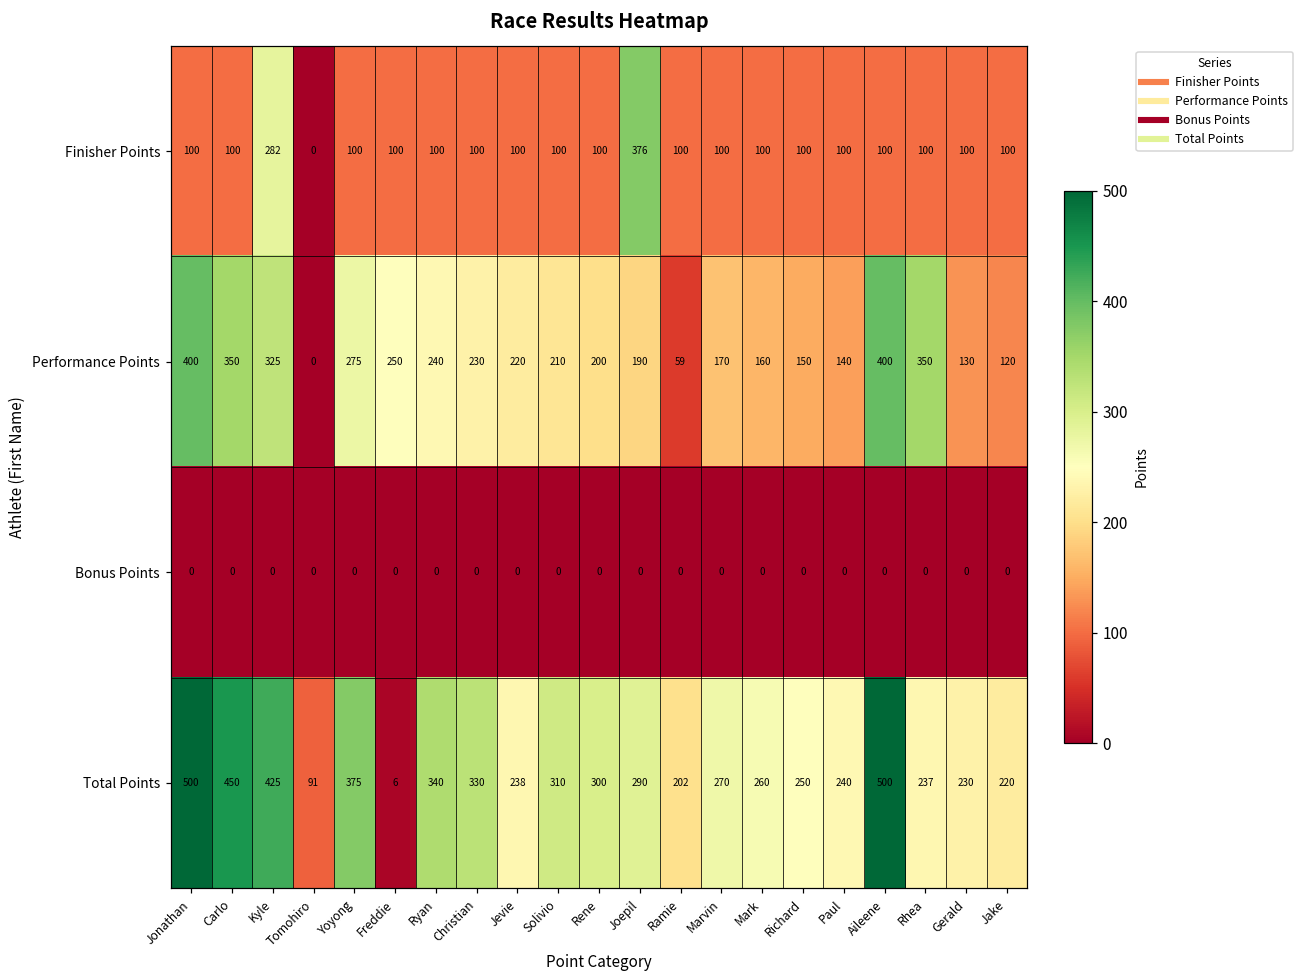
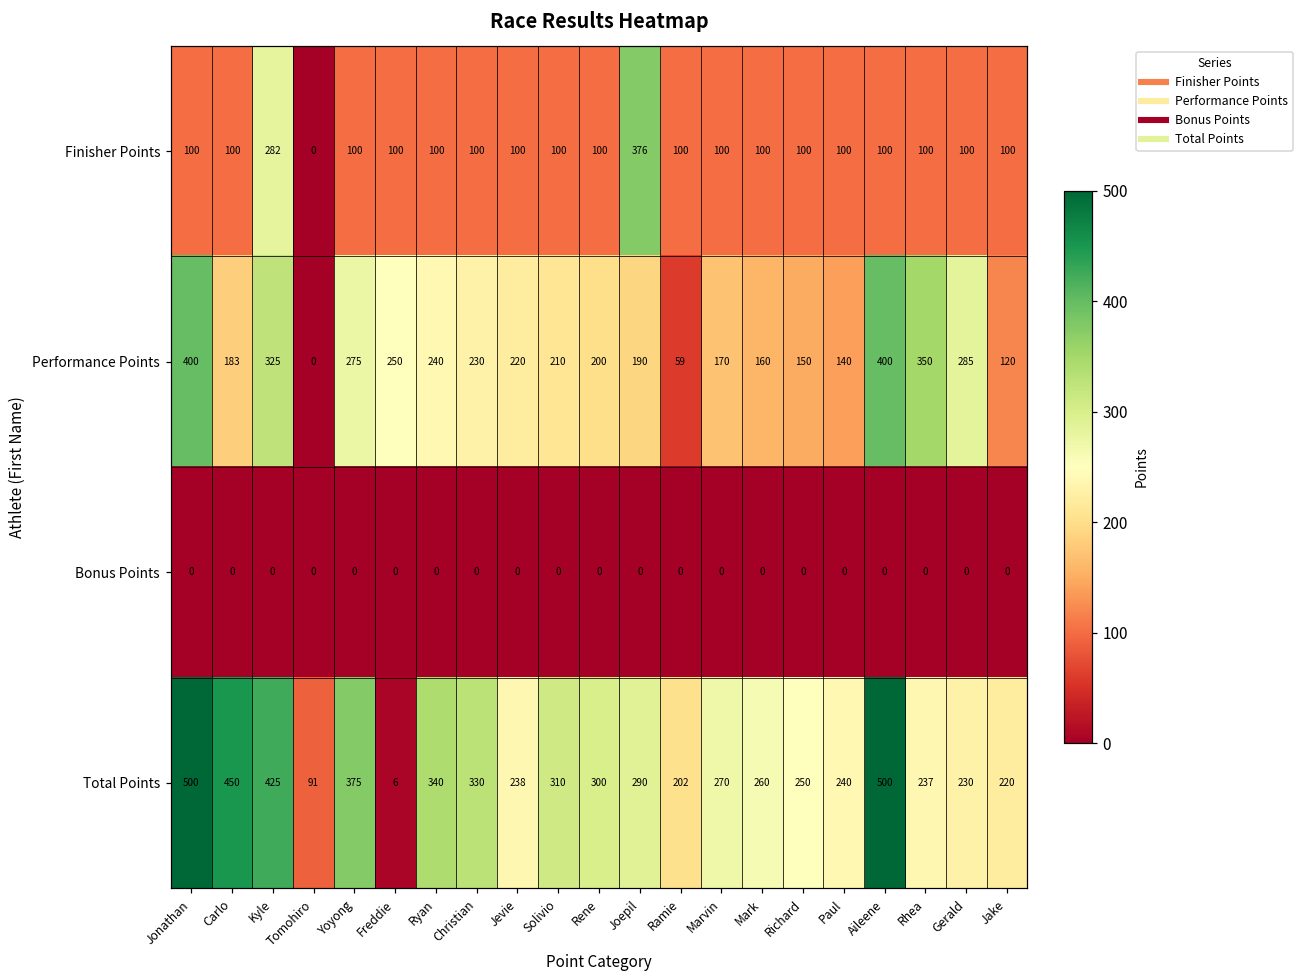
  {
    "Finisher Points": {
      "Jonathan": 100,
      "Carlo": 100,
      "Kyle": 282,
      "Tomohiro": 0,
      "Yoyong": 100,
      "Freddie": 100,
      "Ryan": 100,
      "Christian": 100,
      "Jevie": 100,
      "Solivio": 100,
      "Rene": 100,
      "Joepil": 376,
      "Ramie": 100,
      "Marvin": 100,
      "Mark": 100,
      "Richard": 100,
      "Paul": 100,
      "Aileene": 100,
      "Rhea": 100,
      "Gerald": 100,
      "Jake": 100
    },
    "Performance Points": {
      "Jonathan": 400,
-     "Carlo": 350,
+     "Carlo": 183,
      "Kyle": 325,
      "Tomohiro": 0,
      "Yoyong": 275,
      "Freddie": 250,
      "Ryan": 240,
      "Christian": 230,
      "Jevie": 220,
      "Solivio": 210,
      "Rene": 200,
      "Joepil": 190,
      "Ramie": 59,
      "Marvin": 170,
      "Mark": 160,
      "Richard": 150,
      "Paul": 140,
      "Aileene": 400,
      "Rhea": 350,
-     "Gerald": 130,
+     "Gerald": 285,
      "Jake": 120
    },
    "Bonus Points": {
      "Jonathan": 0,
      "Carlo": 0,
      "Kyle": 0,
      "Tomohiro": 0,
      "Yoyong": 0,
      "Freddie": 0,
      "Ryan": 0,
      "Christian": 0,
      "Jevie": 0,
      "Solivio": 0,
      "Rene": 0,
      "Joepil": 0,
      "Ramie": 0,
      "Marvin": 0,
      "Mark": 0,
      "Richard": 0,
      "Paul": 0,
      "Aileene": 0,
      "Rhea": 0,
      "Gerald": 0,
      "Jake": 0
    },
    "Total Points": {
      "Jonathan": 500,
      "Carlo": 450,
      "Kyle": 425,
      "Tomohiro": 91,
      "Yoyong": 375,
      "Freddie": 6,
      "Ryan": 340,
      "Christian": 330,
      "Jevie": 238,
      "Solivio": 310,
      "Rene": 300,
      "Joepil": 290,
      "Ramie": 202,
      "Marvin": 270,
      "Mark": 260,
      "Richard": 250,
      "Paul": 240,
      "Aileene": 500,
      "Rhea": 237,
      "Gerald": 230,
      "Jake": 220
    }
  }
